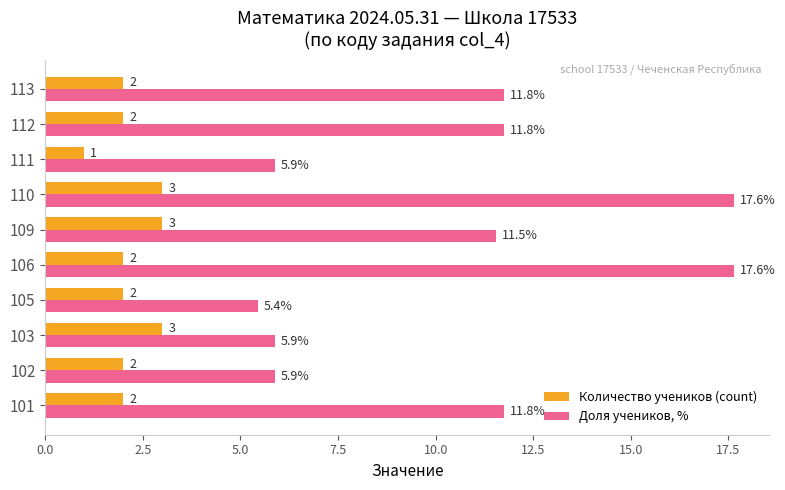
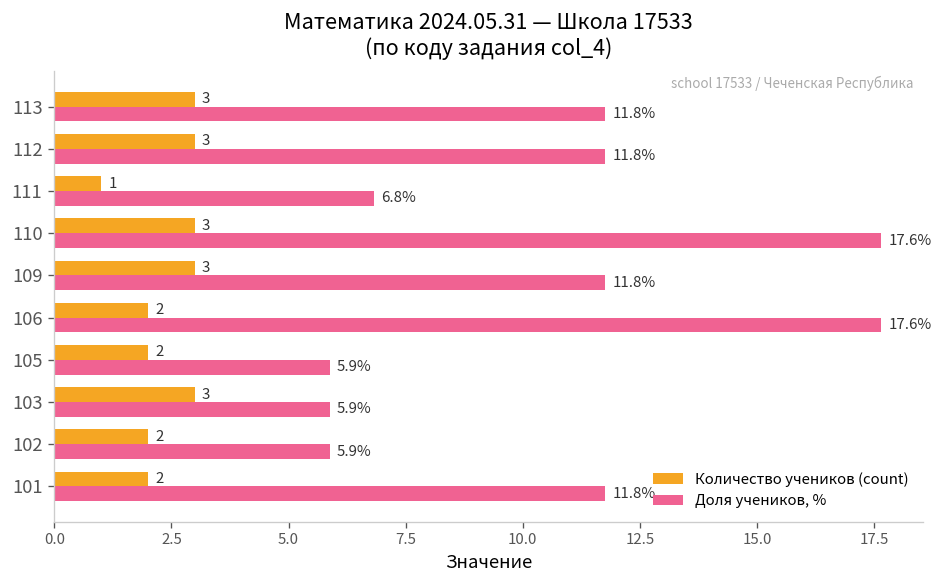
  {
    "Количество учеников (count)": {
-     "113": "2",
-     "112": "2",
+     "113": "3",
+     "112": "3",
      "111": "1",
      "110": "3",
      "109": "3",
      "106": "2",
      "105": "2",
      "103": "3",
      "102": "2",
      "101": "2"
    },
    "Доля учеников, %": {
      "113": "11.8%",
      "112": "11.8%",
-     "111": "5.9%",
+     "111": "6.8%",
      "110": "17.6%",
-     "109": "11.5%",
+     "109": "11.8%",
      "106": "17.6%",
-     "105": "5.4%",
+     "105": "5.9%",
      "103": "5.9%",
      "102": "5.9%",
      "101": "11.8%"
    }
  }
